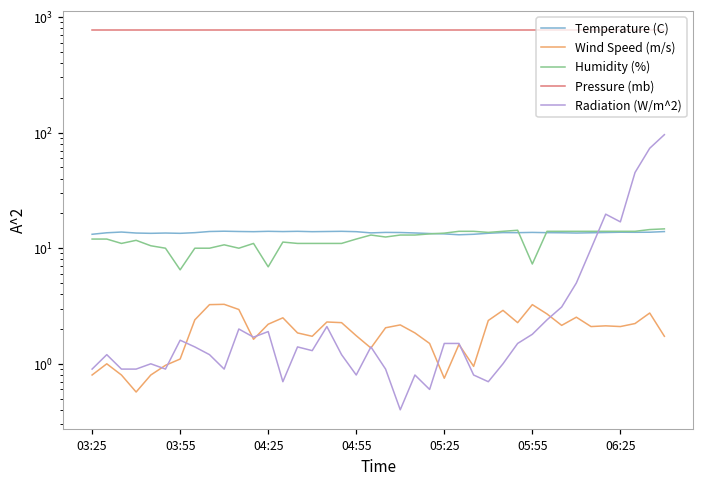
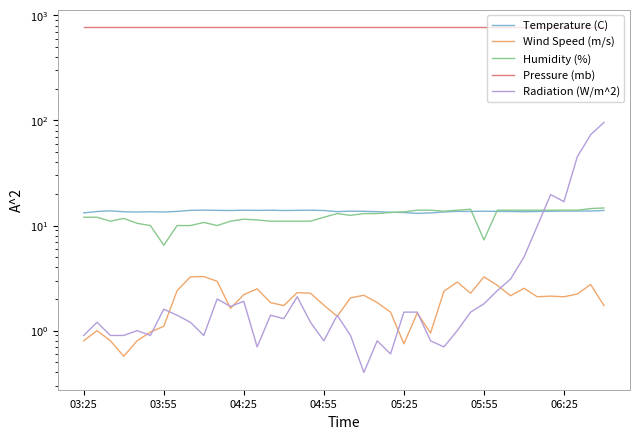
  {
    "Humidity (%)": {
      "03:25": 12,
      "03:55": 7,
-     "04:25": 7,
+     "04:25": 12,
      "04:55": 12,
      "05:55": 7
    }
  }
